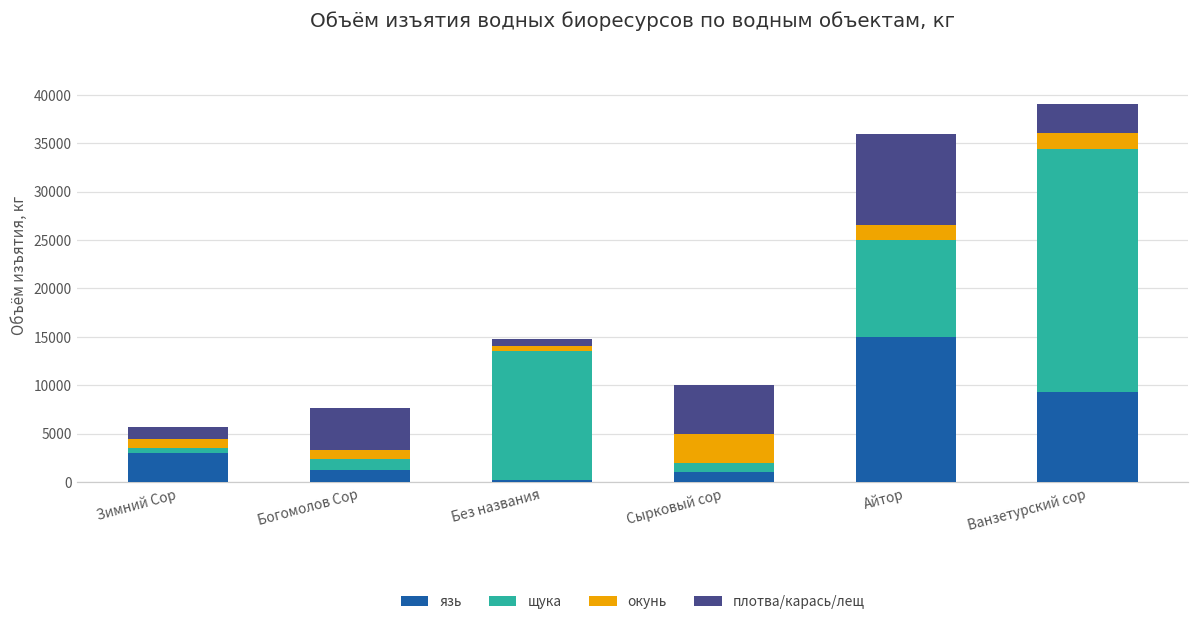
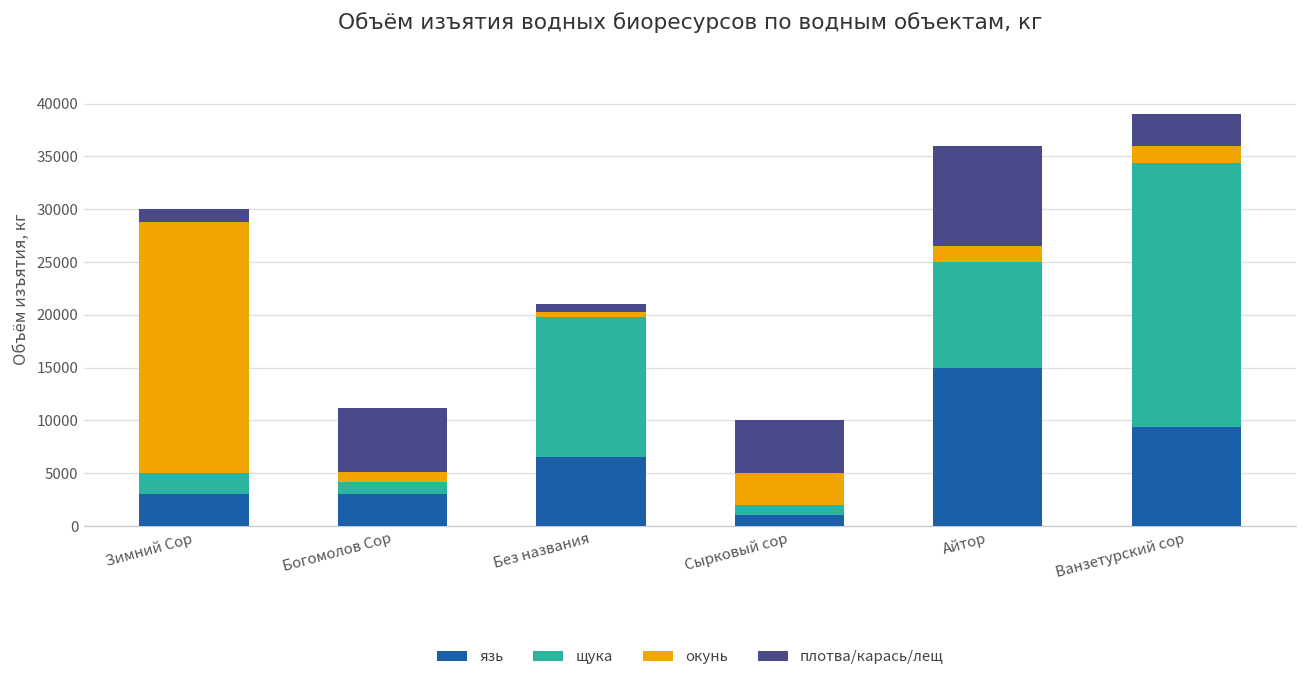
  {
    "язь": {
      "Зимний Сор": 3000,
-     "Богомолов Сор": 1000,
-     "Без названия": 0,
+     "Богомолов Сор": 3000,
+     "Без названия": 7000,
      "Сырковый сор": 1000,
      "Айтор": 15000,
      "Ванзетурский сор": 9000
    },
    "щука": {
-     "Зимний Сор": 0,
+     "Зимний Сор": 2000,
      "Богомолов Сор": 1000,
      "Без названия": 13000,
      "Сырковый сор": 1000,
      "Айтор": 10000,
      "Ванзетурский сор": 25000
    },
    "окунь": {
-     "Зимний Сор": 1000,
+     "Зимний Сор": 24000,
      "Богомолов Сор": 1000,
      "Без названия": 1000,
      "Сырковый сор": 3000,
      "Айтор": 2000,
      "Ванзетурский сор": 2000
    },
    "плотва/карась/лещ": {
      "Зимний Сор": 1000,
-     "Богомолов Сор": 4000,
+     "Богомолов Сор": 6000,
      "Без названия": 1000,
      "Сырковый сор": 5000,
      "Айтор": 10000,
      "Ванзетурский сор": 3000
    }
  }
